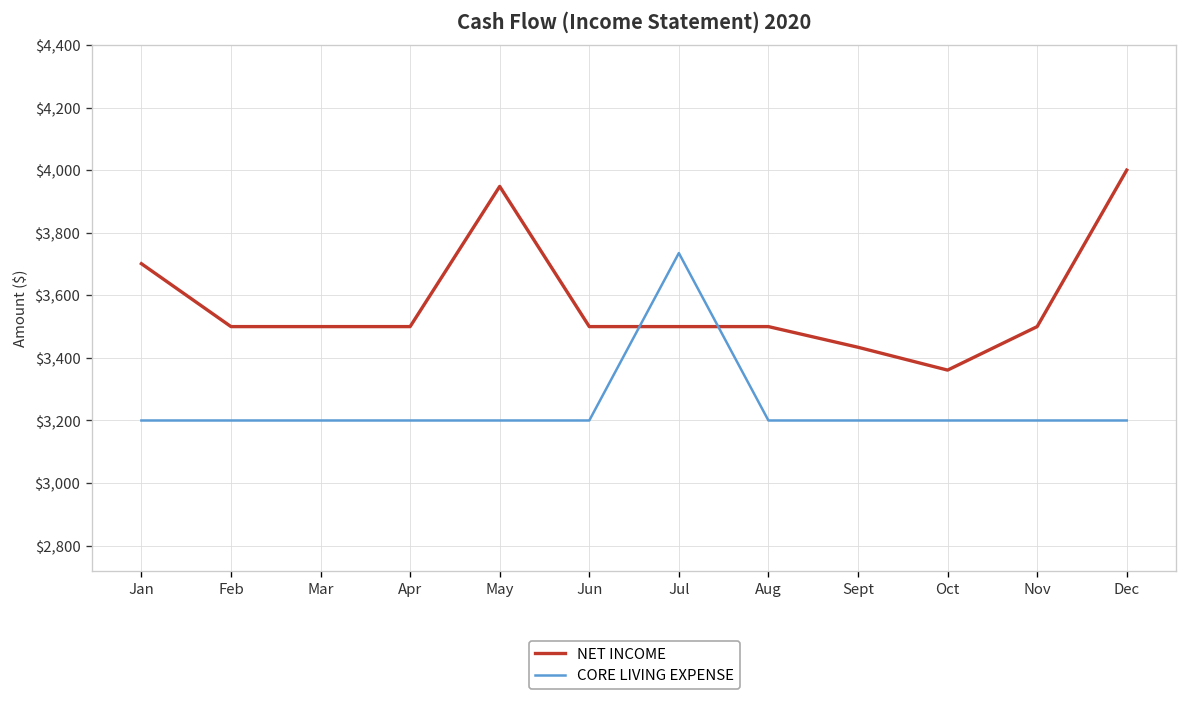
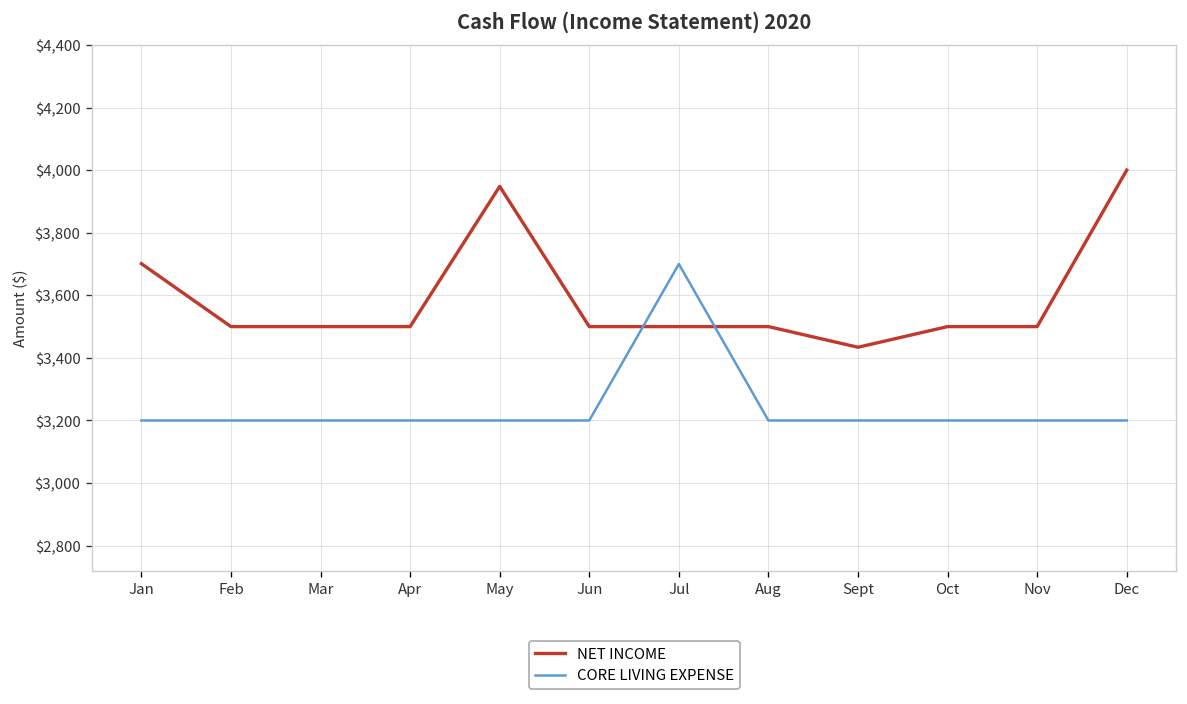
  {
    "NET INCOME": {
      "Jan": "$3,700",
      "Feb": "$3,500",
      "Mar": "$3,500",
      "Apr": "$3,500",
      "May": "$3,950",
      "Jun": "$3,500",
      "Jul": "$3,500",
      "Aug": "$3,500",
      "Sept": "$3,430",
-     "Oct": "$3,360",
+     "Oct": "$3,500",
      "Nov": "$3,500",
      "Dec": "$4,000"
    },
    "CORE LIVING EXPENSE": {
      "Jan": "$3,200",
      "Feb": "$3,200",
      "Mar": "$3,200",
      "Apr": "$3,200",
      "May": "$3,200",
      "Jun": "$3,200",
-     "Jul": "$3,740",
+     "Jul": "$3,700",
      "Aug": "$3,200",
      "Sept": "$3,200",
      "Oct": "$3,200",
      "Nov": "$3,200",
      "Dec": "$3,200"
    }
  }
